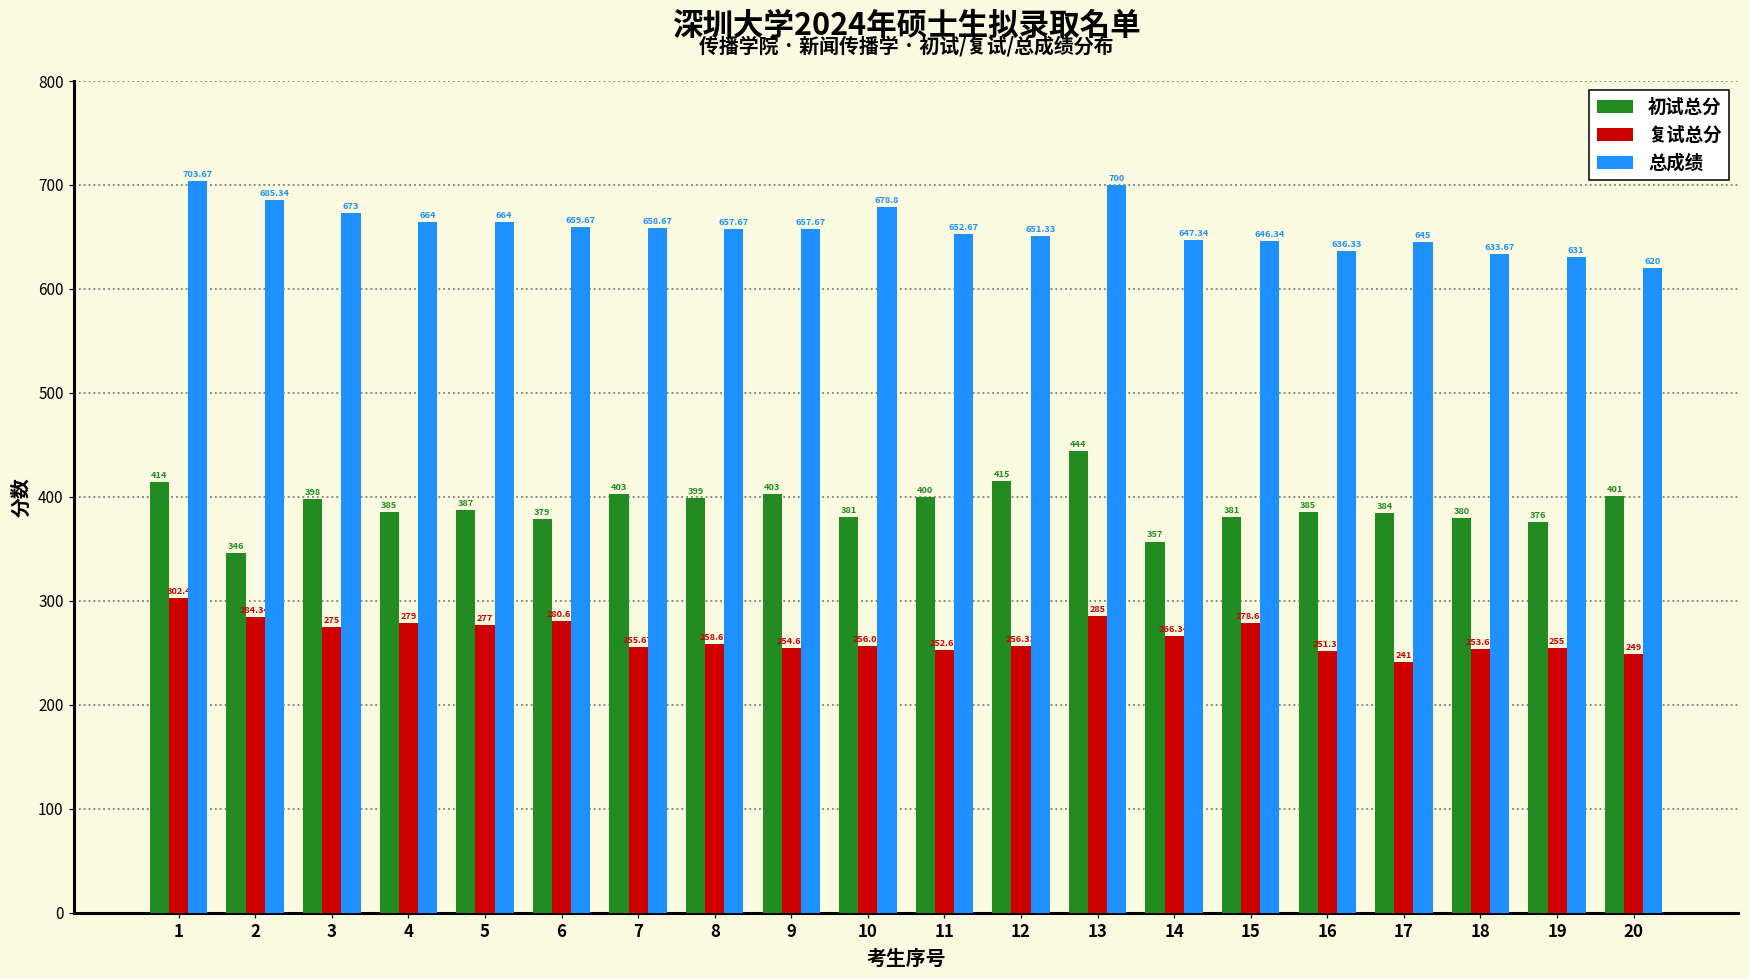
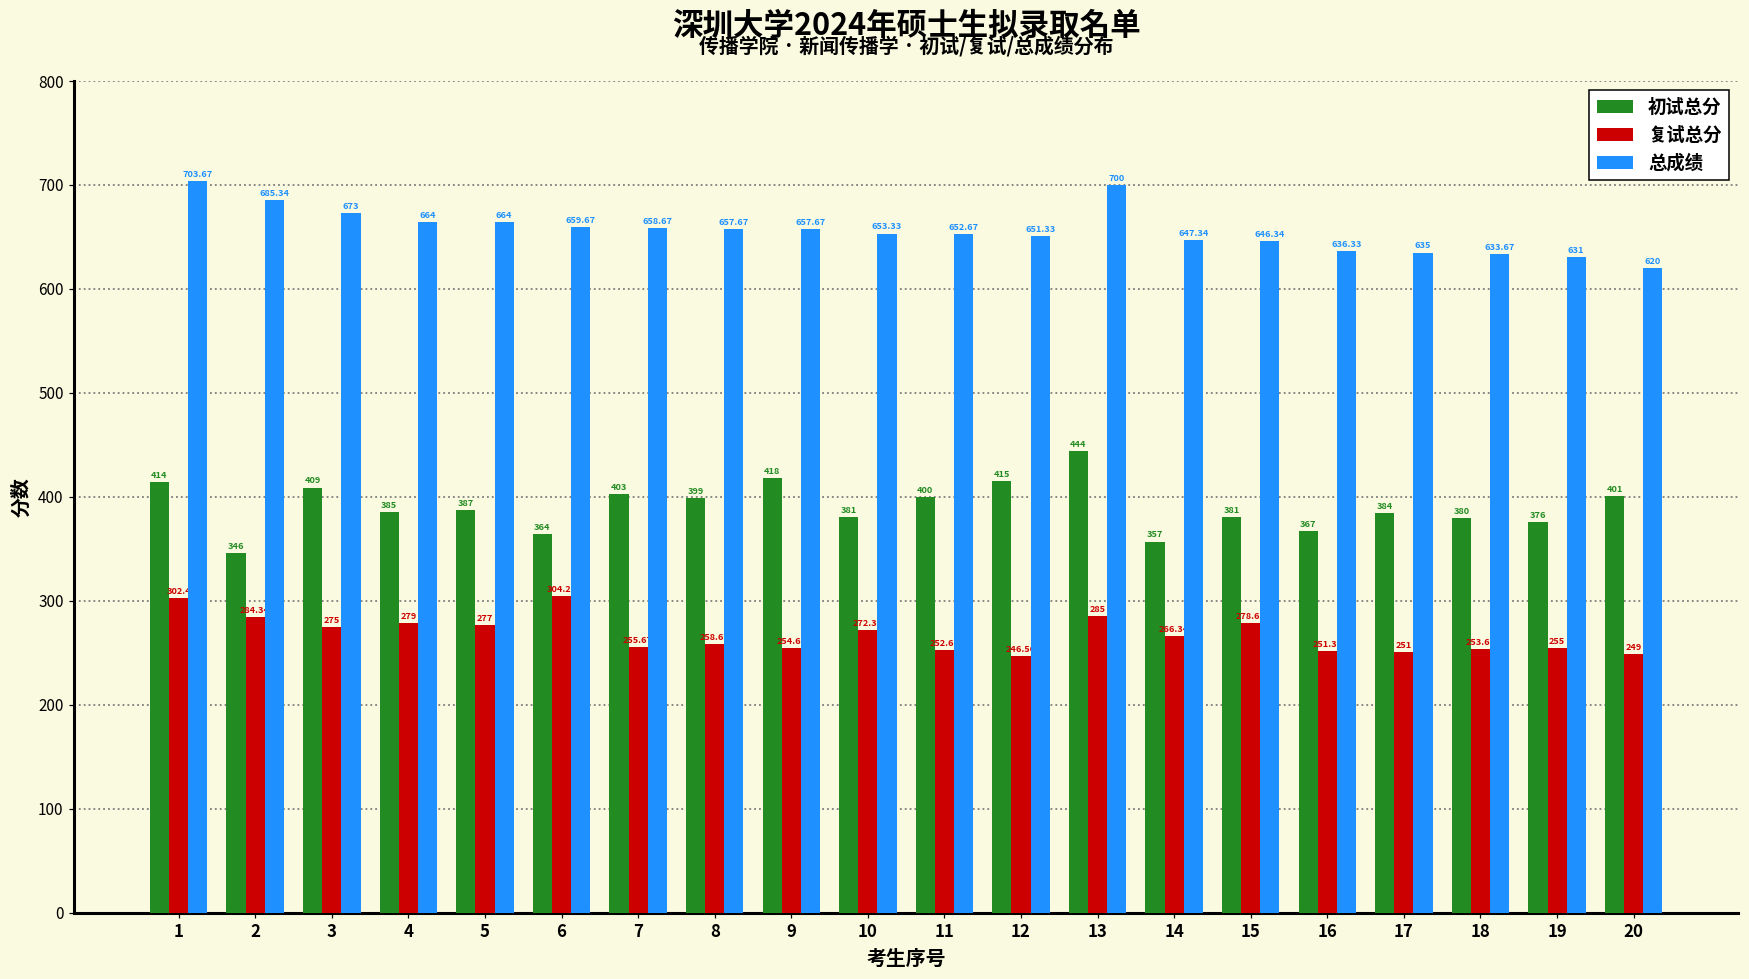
  {
    "初试总分": {
      "1": 414,
      "2": 346,
-     "3": 398,
+     "3": 409,
      "4": 385,
      "5": 387,
-     "6": 379,
+     "6": 364,
      "7": 403,
      "8": 399,
-     "9": 403,
+     "9": 418,
      "10": 381,
      "11": 400,
      "12": 415,
      "13": 444,
      "14": 357,
      "15": 381,
-     "16": 385,
+     "16": 367,
      "17": 384,
      "18": 380,
      "19": 376,
      "20": 401
    },
    "复试总分": {
      "1": 302.4,
      "2": 284.34,
      "3": 275,
      "4": 279,
      "5": 277,
-     "6": 280.67,
+     "6": 304.23,
      "7": 255.67,
      "8": 258.67,
      "9": 254.67,
-     "10": 256.09,
+     "10": 272.33,
      "11": 252.67,
-     "12": 256.33,
+     "12": 246.56,
      "13": 285,
      "14": 266.34,
      "15": 278.68,
      "16": 251.33,
-     "17": 241,
+     "17": 251,
      "18": 253.67,
      "19": 255,
      "20": 249
    },
    "总成绩": {
      "1": 703.67,
      "2": 685.34,
      "3": 673,
      "4": 664,
      "5": 664,
      "6": 659.67,
      "7": 658.67,
      "8": 657.67,
      "9": 657.67,
-     "10": 678.8,
+     "10": 653.33,
      "11": 652.67,
      "12": 651.33,
      "13": 700,
      "14": 647.34,
      "15": 646.34,
      "16": 636.33,
-     "17": 645,
+     "17": 635,
      "18": 633.67,
      "19": 631,
      "20": 620
    }
  }
